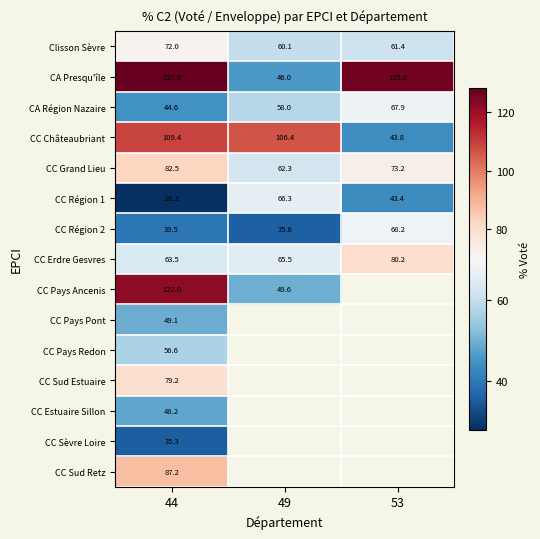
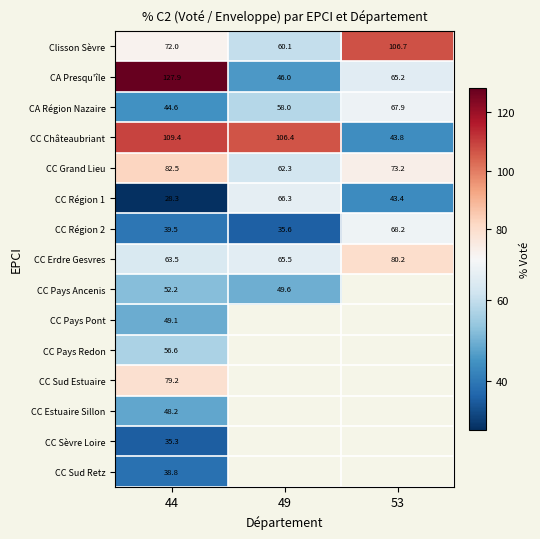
  {
    "Clisson Sèvre": {
      "44": 72.0,
      "49": 60.1,
-     "53": 61.4
+     "53": 106.7
    },
    "CA Presqu'île": {
      "44": 127.9,
      "49": 46.0,
-     "53": 125.8
+     "53": 65.2
    },
    "CA Région Nazaire": {
      "44": 44.6,
      "49": 58.0,
      "53": 67.9
    },
    "CC Châteaubriant": {
      "44": 109.4,
      "49": 106.4,
      "53": 43.8
    },
    "CC Grand Lieu": {
      "44": 82.5,
      "49": 62.3,
      "53": 73.2
    },
    "CC Région 1": {
      "44": 28.3,
      "49": 66.3,
      "53": 43.4
    },
    "CC Région 2": {
      "44": 39.5,
      "49": 35.6,
      "53": 68.2
    },
    "CC Erdre Gesvres": {
      "44": 63.5,
      "49": 65.5,
      "53": 80.2
    },
    "CC Pays Ancenis": {
-     "44": 122.0,
+     "44": 52.2,
      "49": 49.6
    },
    "CC Pays Pont": {
      "44": 49.1
    },
    "CC Pays Redon": {
      "44": 56.6
    },
    "CC Sud Estuaire": {
      "44": 79.2
    },
    "CC Estuaire Sillon": {
      "44": 48.2
    },
    "CC Sèvre Loire": {
      "44": 35.3
    },
    "CC Sud Retz": {
-     "44": 87.2
+     "44": 38.8
    }
  }
